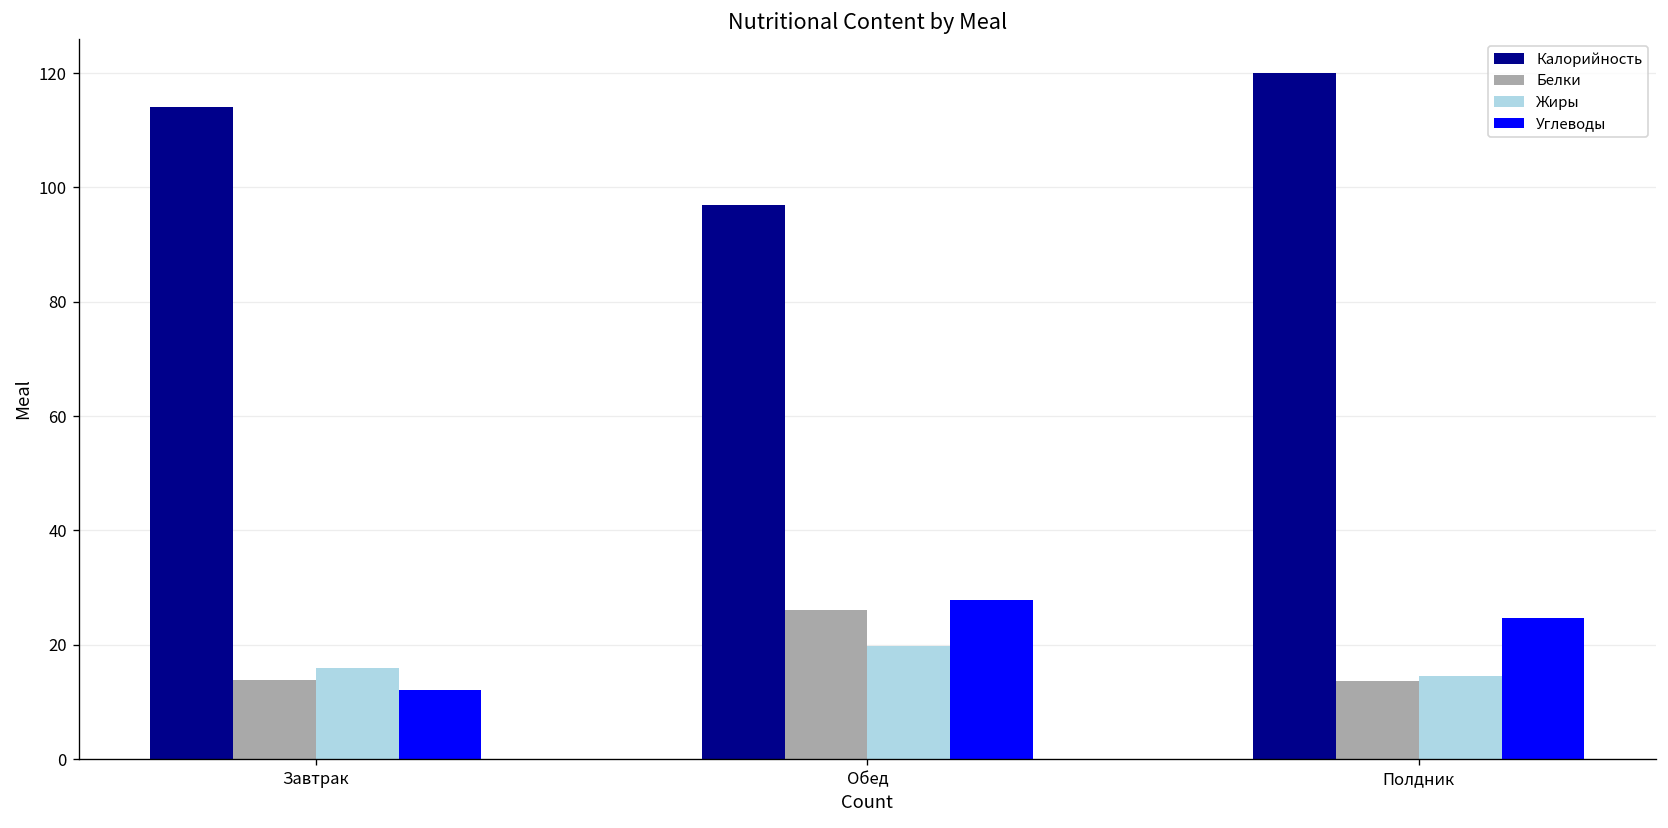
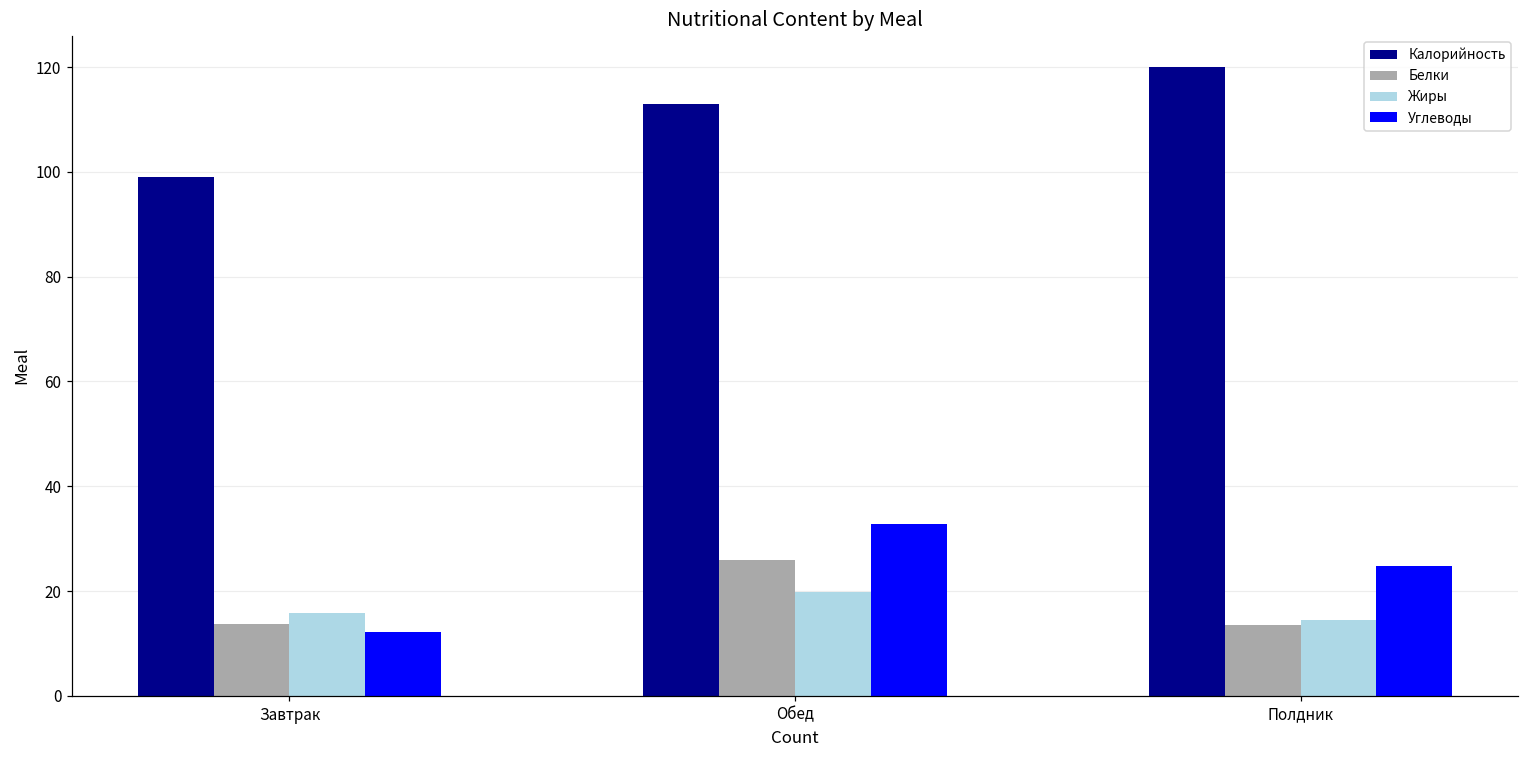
  {
    "Калорийность": {
-     "Завтрак": 114,
-     "Обед": 97,
+     "Завтрак": 99,
+     "Обед": 113,
      "Полдник": 120
    },
    "Белки": {
      "Завтрак": 14,
      "Обед": 26,
      "Полдник": 14
    },
    "Жиры": {
      "Завтрак": 16,
      "Обед": 20,
      "Полдник": 15
    },
    "Углеводы": {
      "Завтрак": 12,
-     "Обед": 28,
+     "Обед": 33,
      "Полдник": 25
    }
  }
